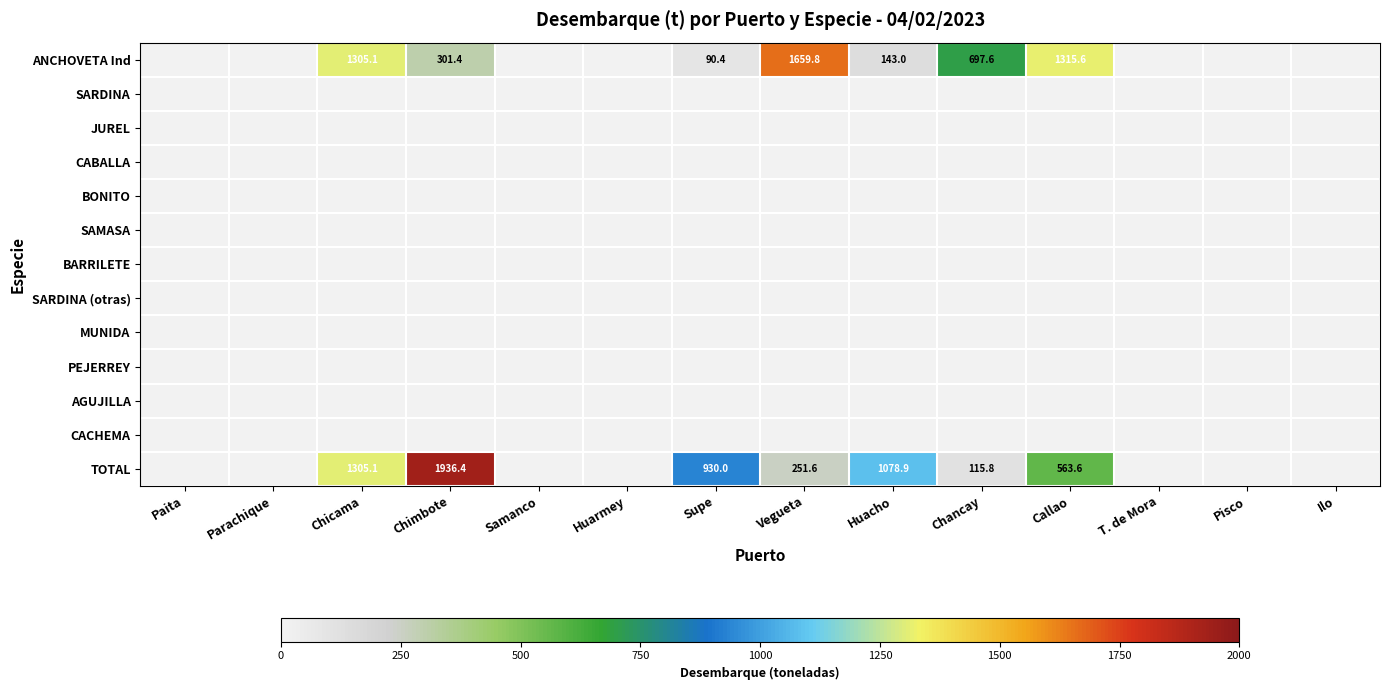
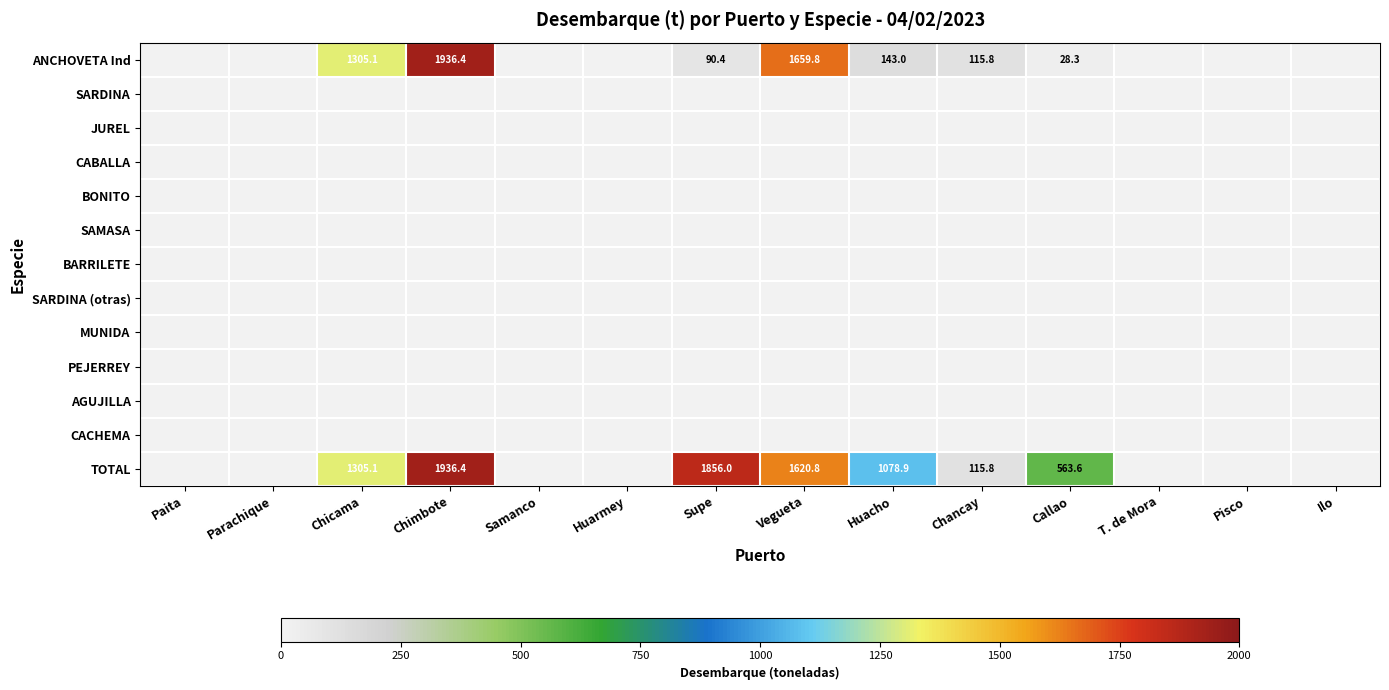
  {
    "ANCHOVETA Ind": {
      "Chicama": 1305.1,
-     "Chimbote": 301.4,
+     "Chimbote": 1936.4,
      "Supe": 90.4,
      "Vegueta": 1659.8,
      "Huacho": 143.0,
-     "Chancay": 697.6,
-     "Callao": 1315.6
+     "Chancay": 115.8,
+     "Callao": 28.3
    },
    "TOTAL": {
      "Chicama": 1305.1,
      "Chimbote": 1936.4,
-     "Supe": 930.0,
-     "Vegueta": 251.6,
+     "Supe": 1856.0,
+     "Vegueta": 1620.8,
      "Huacho": 1078.9,
      "Chancay": 115.8,
      "Callao": 563.6
    }
  }
